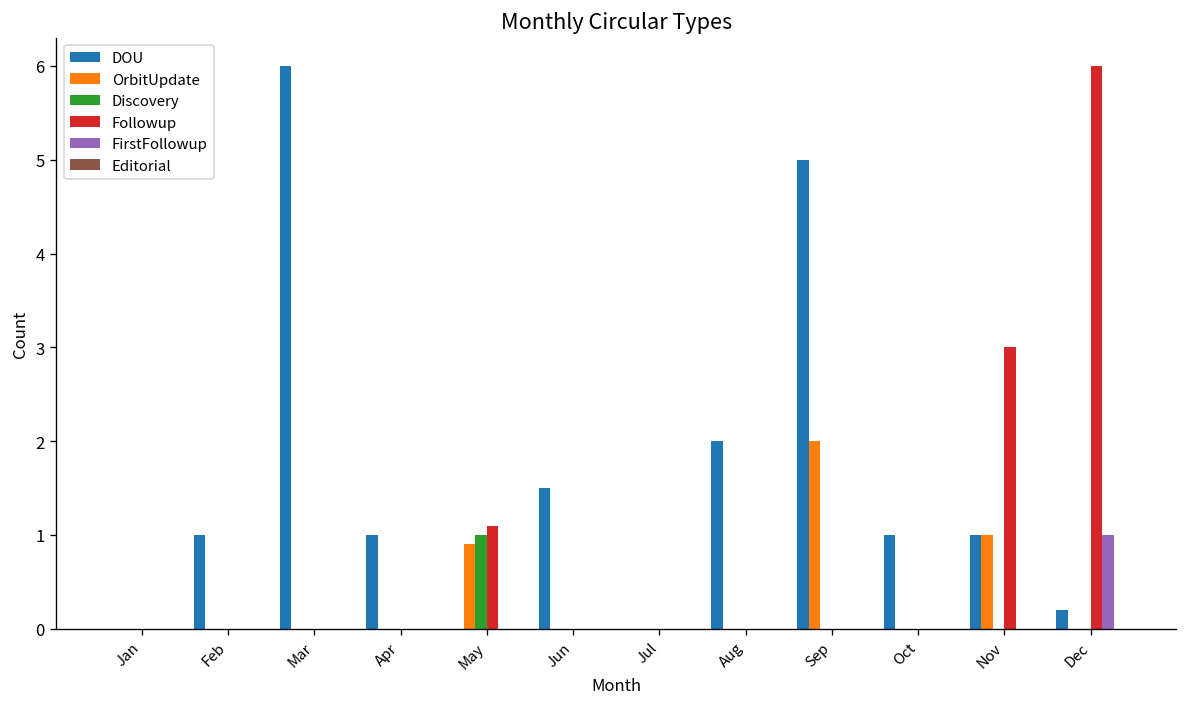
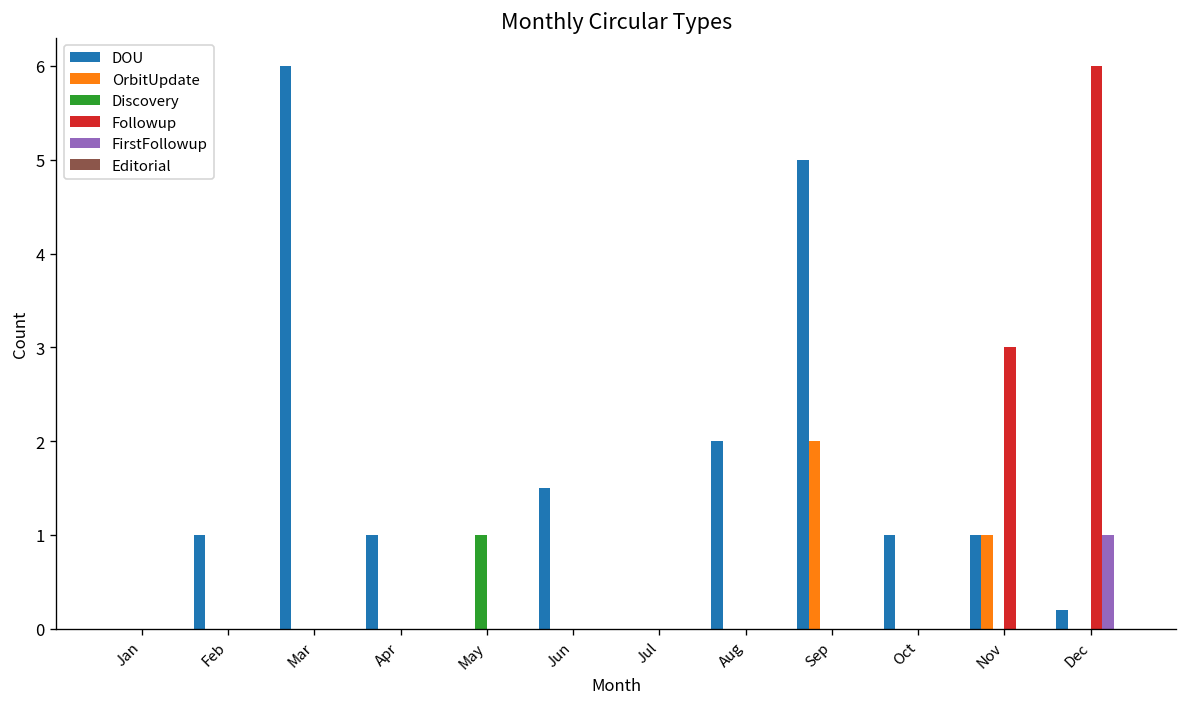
  {
    "DOU": {
      "Jan": 0.0,
      "Feb": 1.0,
      "Mar": 6.0,
      "Apr": 1.0,
      "May": 0.0,
      "Jun": 1.5,
      "Jul": 0.0,
      "Aug": 2.0,
      "Sep": 5.0,
      "Oct": 1.0,
      "Nov": 1.0,
      "Dec": 0.2
    },
    "OrbitUpdate": {
      "Jan": 0.0,
      "Feb": 0.0,
      "Mar": 0.0,
      "Apr": 0.0,
-     "May": 0.9,
+     "May": 0.0,
      "Jun": 0.0,
      "Jul": 0.0,
      "Aug": 0.0,
      "Sep": 2.0,
      "Oct": 0.0,
      "Nov": 1.0,
      "Dec": 0.0
    },
    "Discovery": {
      "Jan": 0.0,
      "Feb": 0.0,
      "Mar": 0.0,
      "Apr": 0.0,
      "May": 1.0,
      "Jun": 0.0,
      "Jul": 0.0,
      "Aug": 0.0,
      "Sep": 0.0,
      "Oct": 0.0,
      "Nov": 0.0,
      "Dec": 0.0
    },
    "Followup": {
      "Jan": 0.0,
      "Feb": 0.0,
      "Mar": 0.0,
      "Apr": 0.0,
-     "May": 1.1,
+     "May": 0.0,
      "Jun": 0.0,
      "Jul": 0.0,
      "Aug": 0.0,
      "Sep": 0.0,
      "Oct": 0.0,
      "Nov": 3.0,
      "Dec": 6.0
    },
    "FirstFollowup": {
      "Jan": 0.0,
      "Feb": 0.0,
      "Mar": 0.0,
      "Apr": 0.0,
      "May": 0.0,
      "Jun": 0.0,
      "Jul": 0.0,
      "Aug": 0.0,
      "Sep": 0.0,
      "Oct": 0.0,
      "Nov": 0.0,
      "Dec": 1.0
    },
    "Editorial": {
      "Jan": 0.0,
      "Feb": 0.0,
      "Mar": 0.0,
      "Apr": 0.0,
      "May": 0.0,
      "Jun": 0.0,
      "Jul": 0.0,
      "Aug": 0.0,
      "Sep": 0.0,
      "Oct": 0.0,
      "Nov": 0.0,
      "Dec": 0.0
    }
  }
